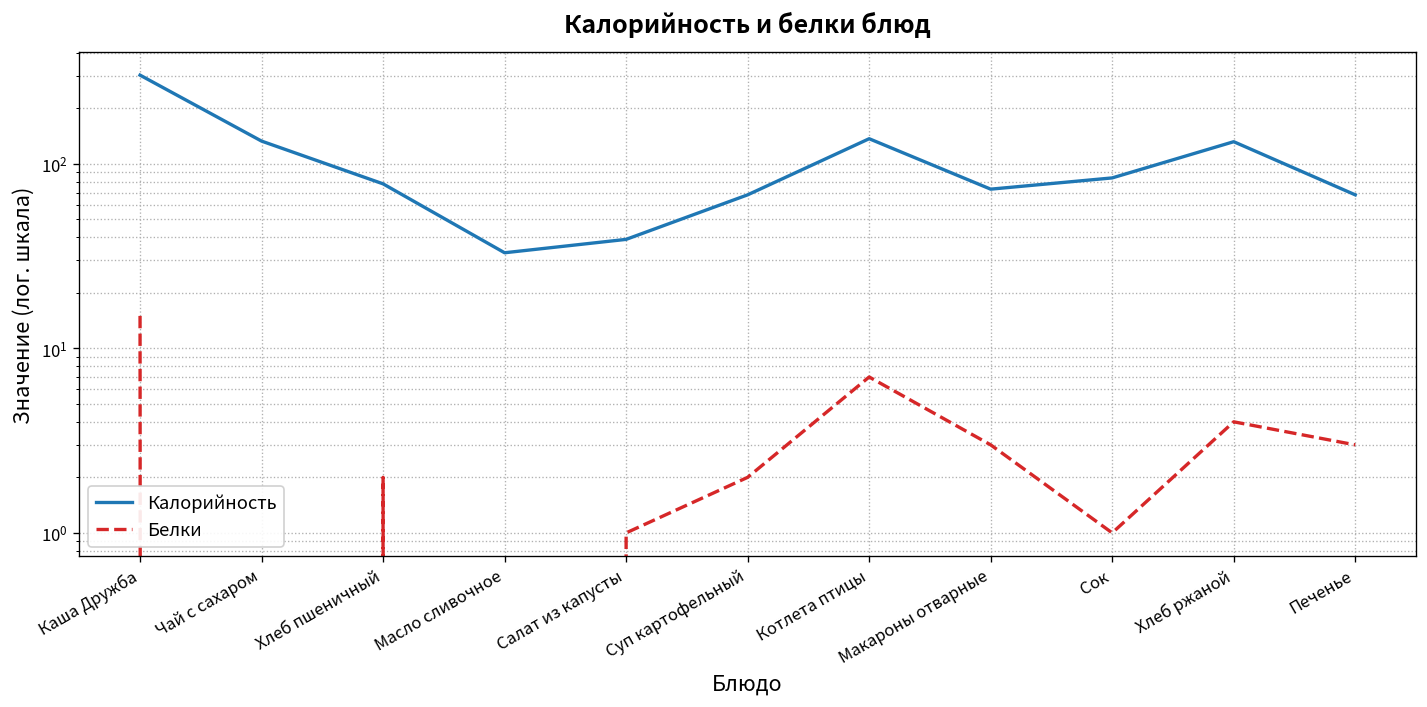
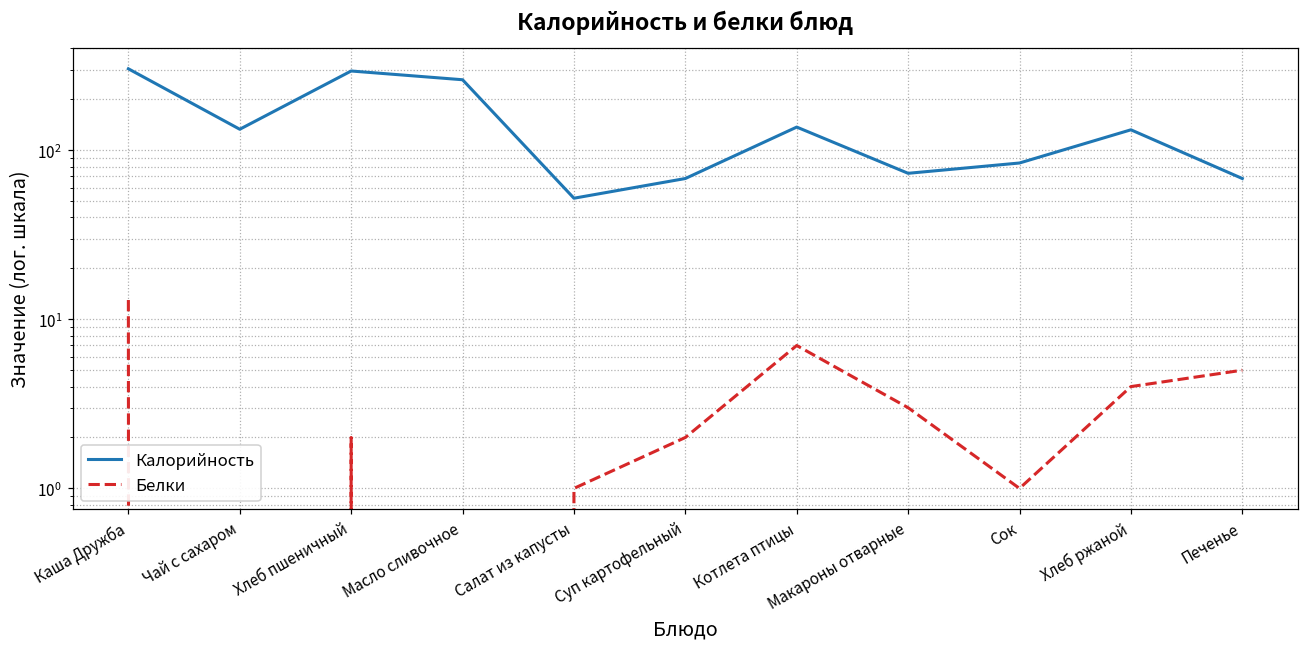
  {
    "Калорийность": {
      "Каша Дружба": 300,
      "Чай с сахаром": 130,
-     "Хлеб пшеничный": 80,
-     "Масло сливочное": 33,
-     "Салат из капусты": 39,
+     "Хлеб пшеничный": 290,
+     "Масло сливочное": 260,
+     "Салат из капусты": 52,
      "Суп картофельный": 70,
      "Котлета птицы": 140,
      "Макароны отварные": 70,
      "Сок": 80,
      "Хлеб ржаной": 130,
      "Печенье": 70
    },
    "Белки": {
-     "Каша Дружба": 15,
+     "Каша Дружба": 13,
      "Хлеб пшеничный": 2,
      "Салат из капусты": 1,
      "Суп картофельный": 2,
      "Котлета птицы": 7,
      "Макароны отварные": 3,
      "Сок": 1,
      "Хлеб ржаной": 4,
-     "Печенье": 3
+     "Печенье": 5
    }
  }
